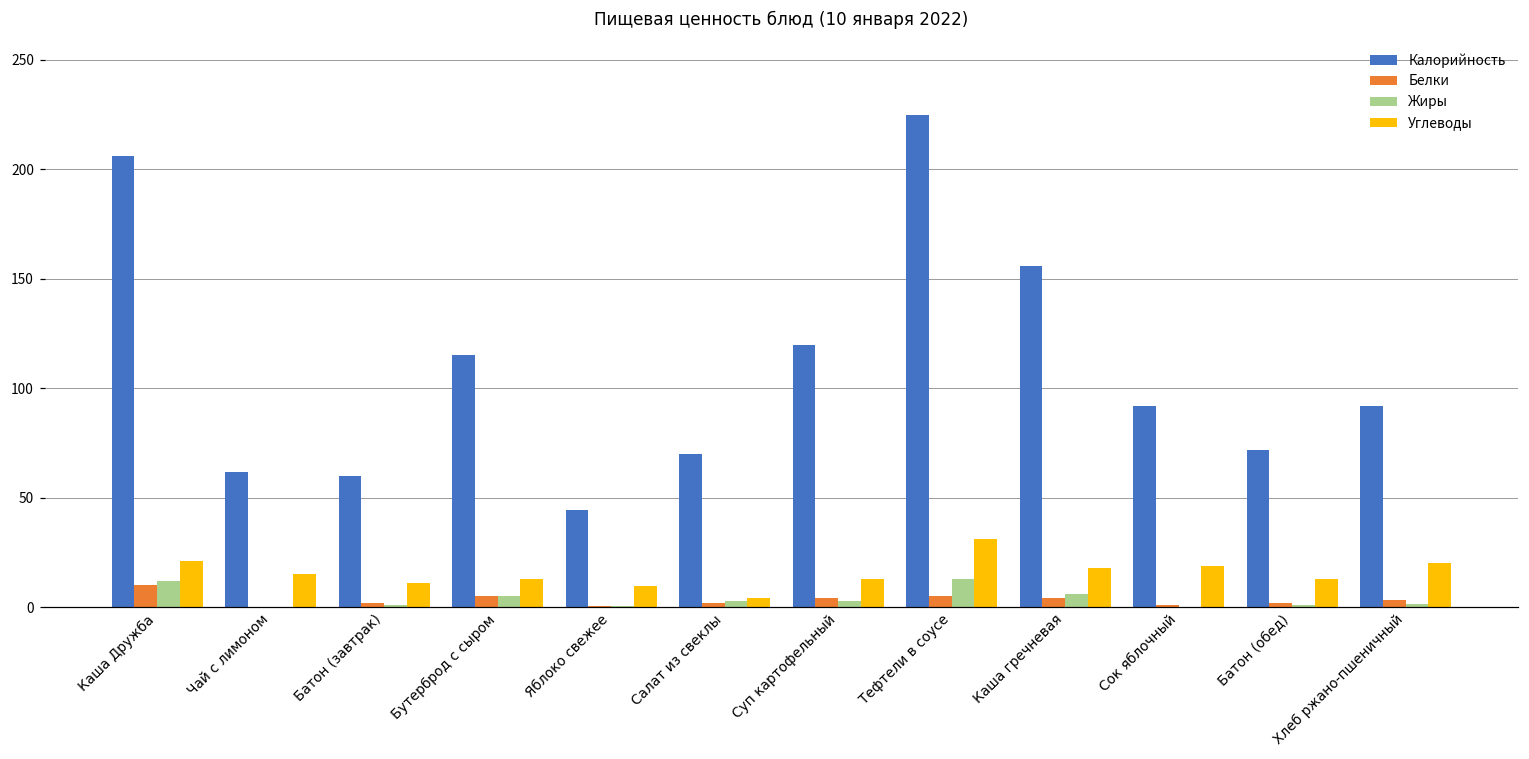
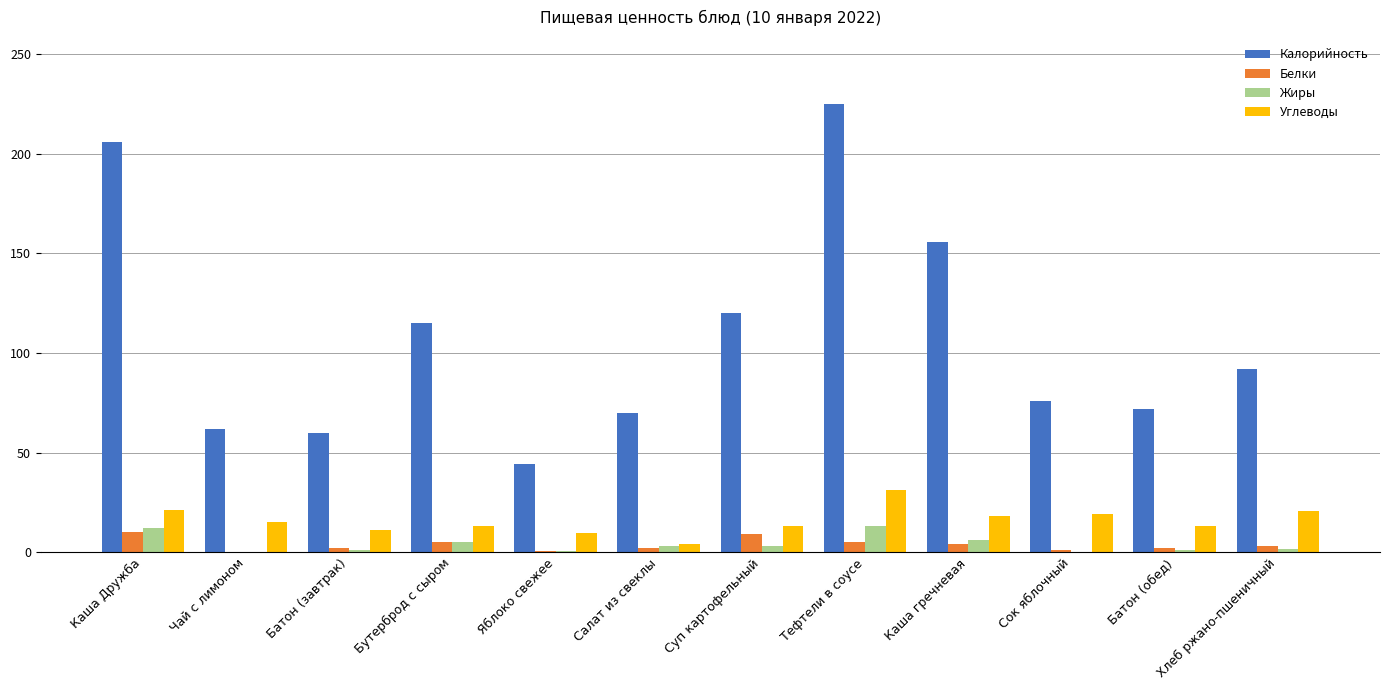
  {
    "Калорийность": {
      "Каша Дружба": 206,
      "Чай с лимоном": 62,
      "Батон (завтрак)": 60,
      "Бутерброд с сыром": 115,
      "Яблоко свежее": 44,
      "Салат из свеклы": 70,
      "Суп картофельный": 120,
      "Тефтели в соусе": 225,
      "Каша гречневая": 156,
-     "Сок яблочный": 92,
+     "Сок яблочный": 76,
      "Батон (обед)": 72,
      "Хлеб ржано-пшеничный": 92
    },
    "Белки": {
      "Каша Дружба": 10,
      "Батон (завтрак)": 2,
      "Бутерброд с сыром": 5,
      "Салат из свеклы": 2,
-     "Суп картофельный": 4,
+     "Суп картофельный": 9,
      "Тефтели в соусе": 5,
      "Каша гречневая": 4,
      "Батон (обед)": 2,
      "Хлеб ржано-пшеничный": 3
    },
    "Жиры": {
      "Каша Дружба": 12,
      "Чай с лимоном": 0,
      "Бутерброд с сыром": 5,
      "Салат из свеклы": 3,
      "Суп картофельный": 3,
      "Тефтели в соусе": 13,
      "Каша гречневая": 6,
      "Хлеб ржано-пшеничный": 2
    },
    "Углеводы": {
      "Каша Дружба": 21,
      "Чай с лимоном": 15,
      "Батон (завтрак)": 11,
      "Бутерброд с сыром": 13,
      "Яблоко свежее": 10,
      "Салат из свеклы": 4,
      "Суп картофельный": 13,
      "Тефтели в соусе": 31,
      "Каша гречневая": 18,
      "Сок яблочный": 19,
      "Батон (обед)": 13,
      "Хлеб ржано-пшеничный": 20
    }
  }
